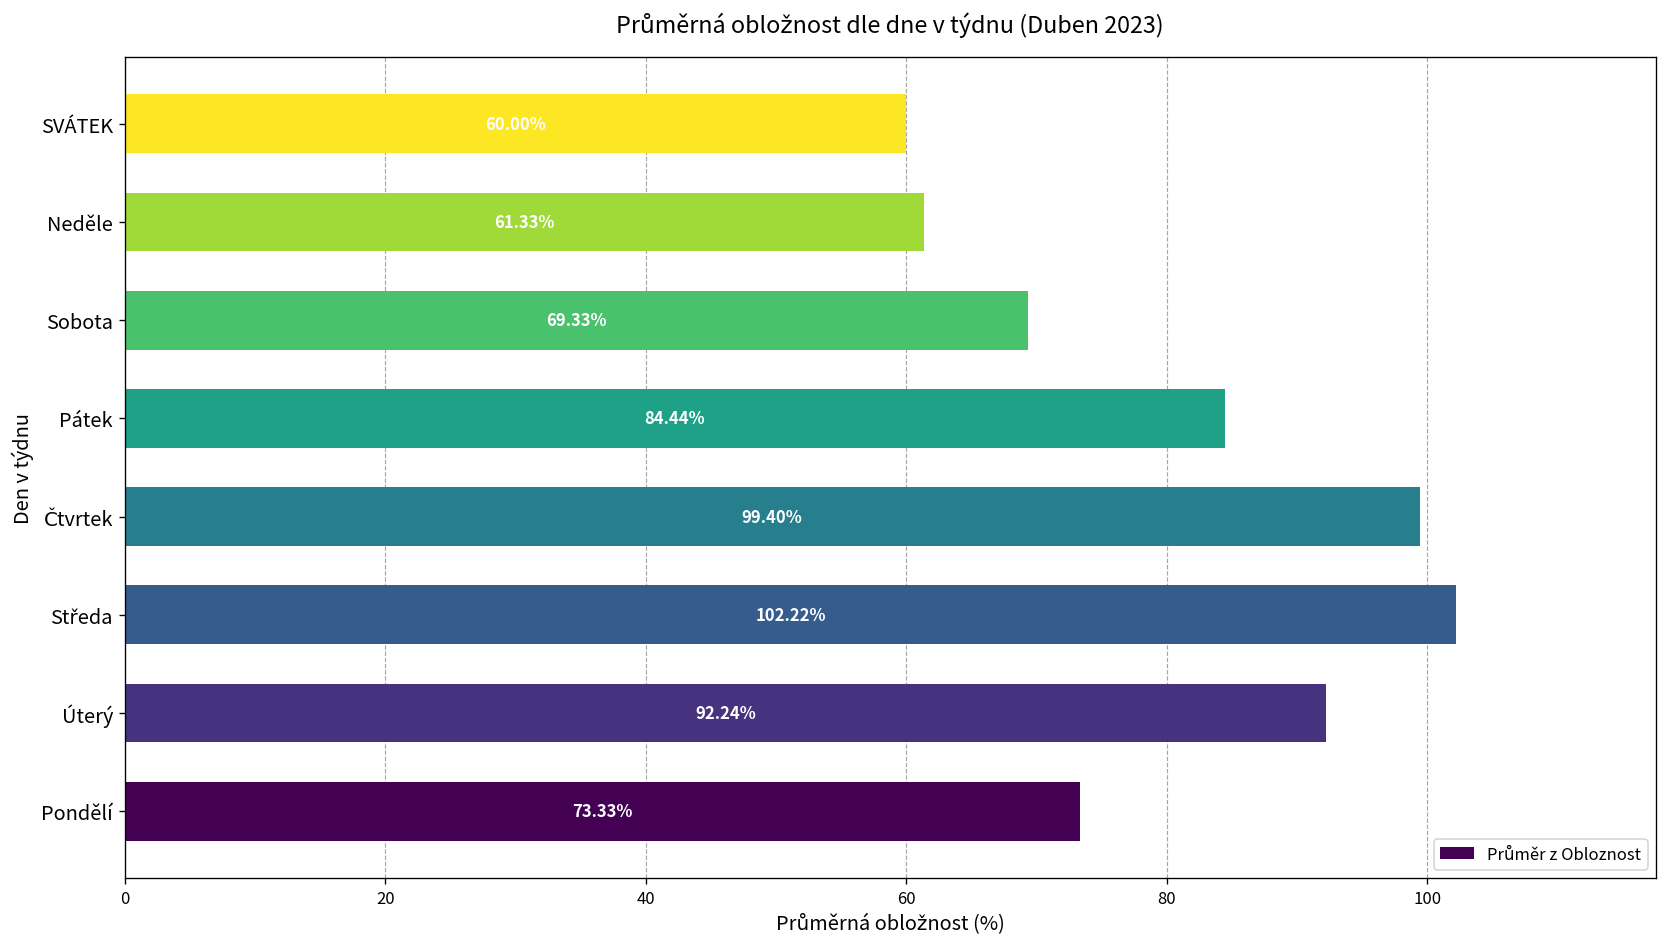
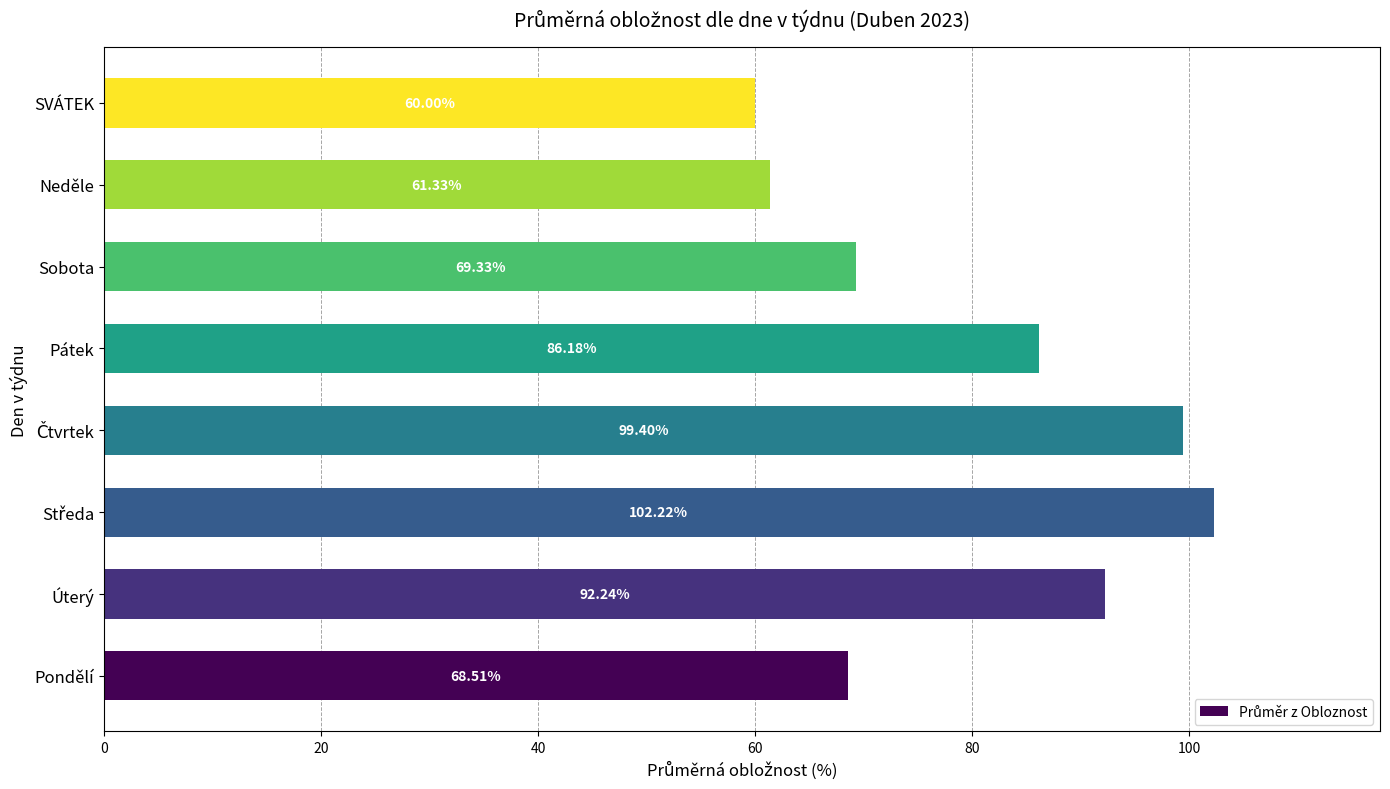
  {
    "SVÁTEK": "60.00%",
    "Neděle": "61.33%",
    "Sobota": "69.33%",
-   "Pátek": "84.44%",
+   "Pátek": "86.18%",
    "Čtvrtek": "99.40%",
    "Středa": "102.22%",
    "Úterý": "92.24%",
-   "Pondělí": "73.33%"
+   "Pondělí": "68.51%"
  }
